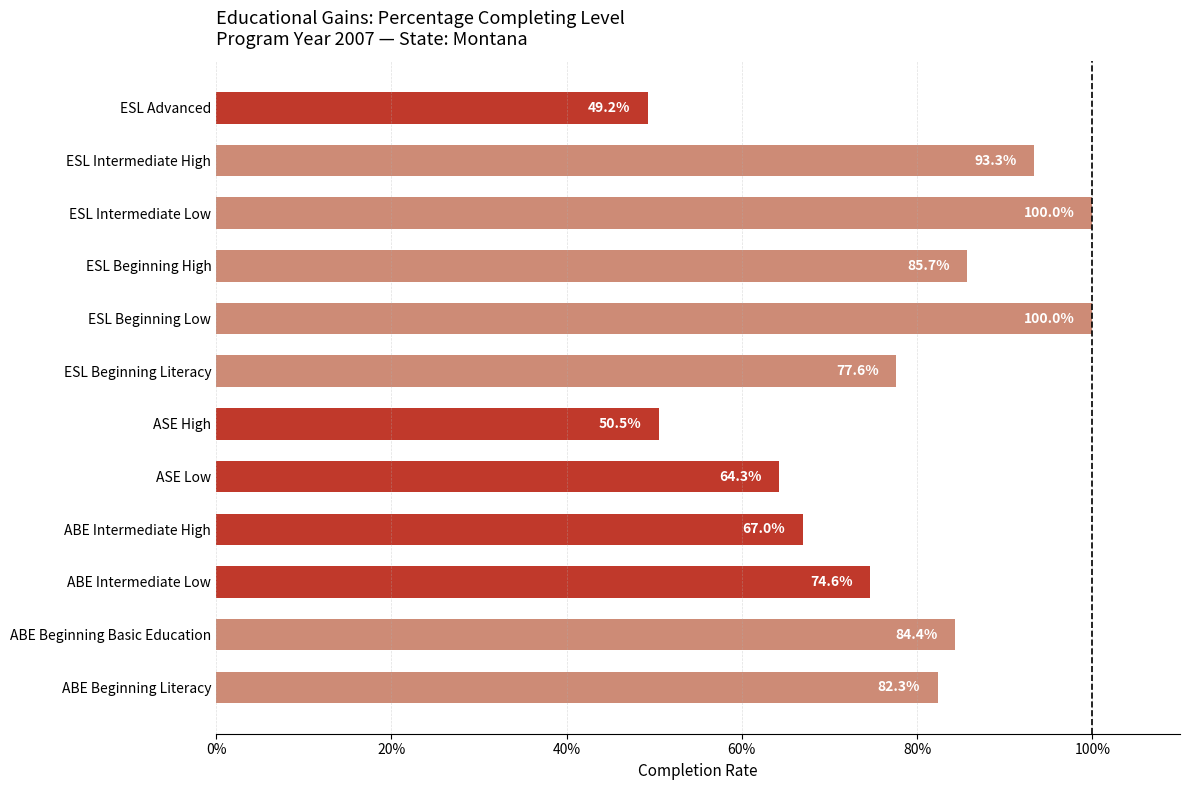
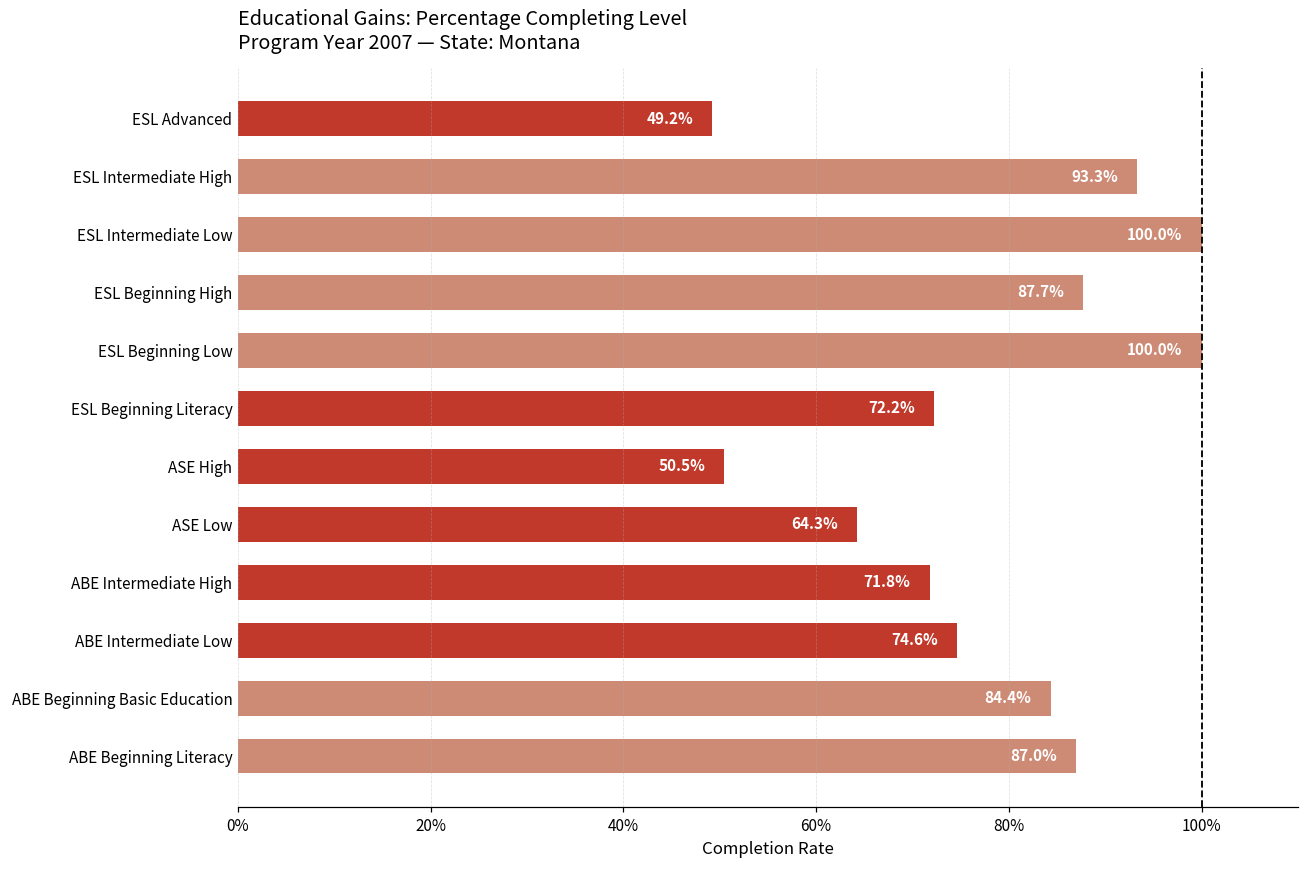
  {
    "ESL Advanced": "49.2%",
    "ESL Intermediate High": "93.3%",
    "ESL Intermediate Low": "100.0%",
-   "ESL Beginning High": "85.7%",
+   "ESL Beginning High": "87.7%",
    "ESL Beginning Low": "100.0%",
-   "ESL Beginning Literacy": "77.6%",
+   "ESL Beginning Literacy": "72.2%",
    "ASE High": "50.5%",
    "ASE Low": "64.3%",
-   "ABE Intermediate High": "67.0%",
+   "ABE Intermediate High": "71.8%",
    "ABE Intermediate Low": "74.6%",
    "ABE Beginning Basic Education": "84.4%",
-   "ABE Beginning Literacy": "82.3%"
+   "ABE Beginning Literacy": "87.0%"
  }
